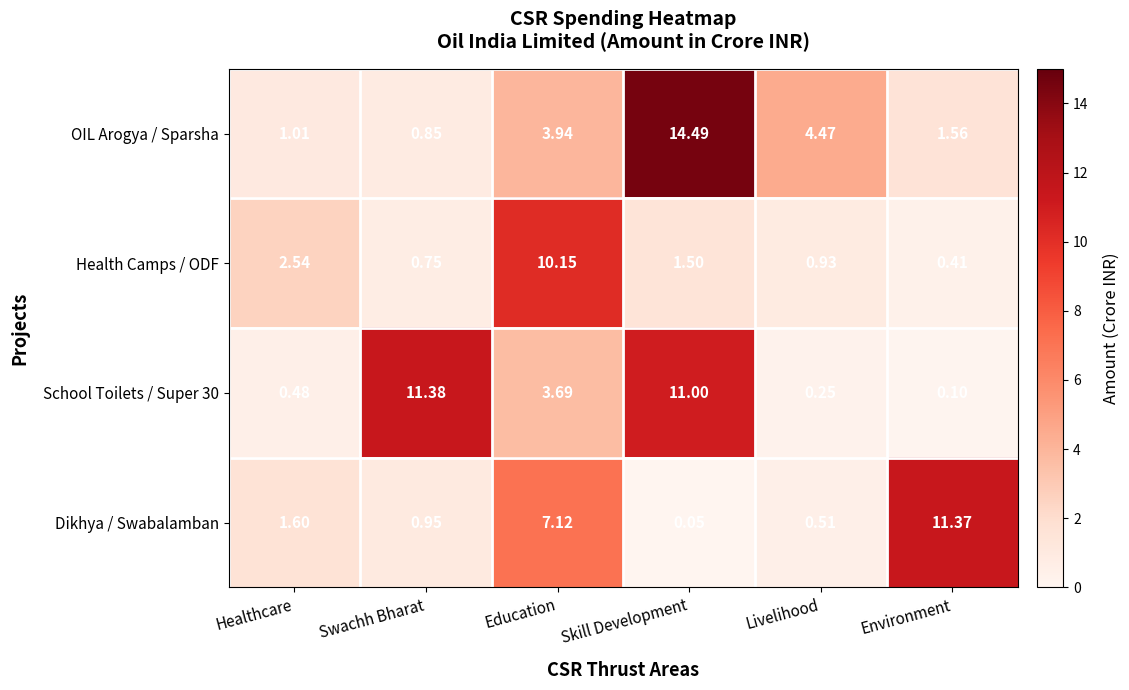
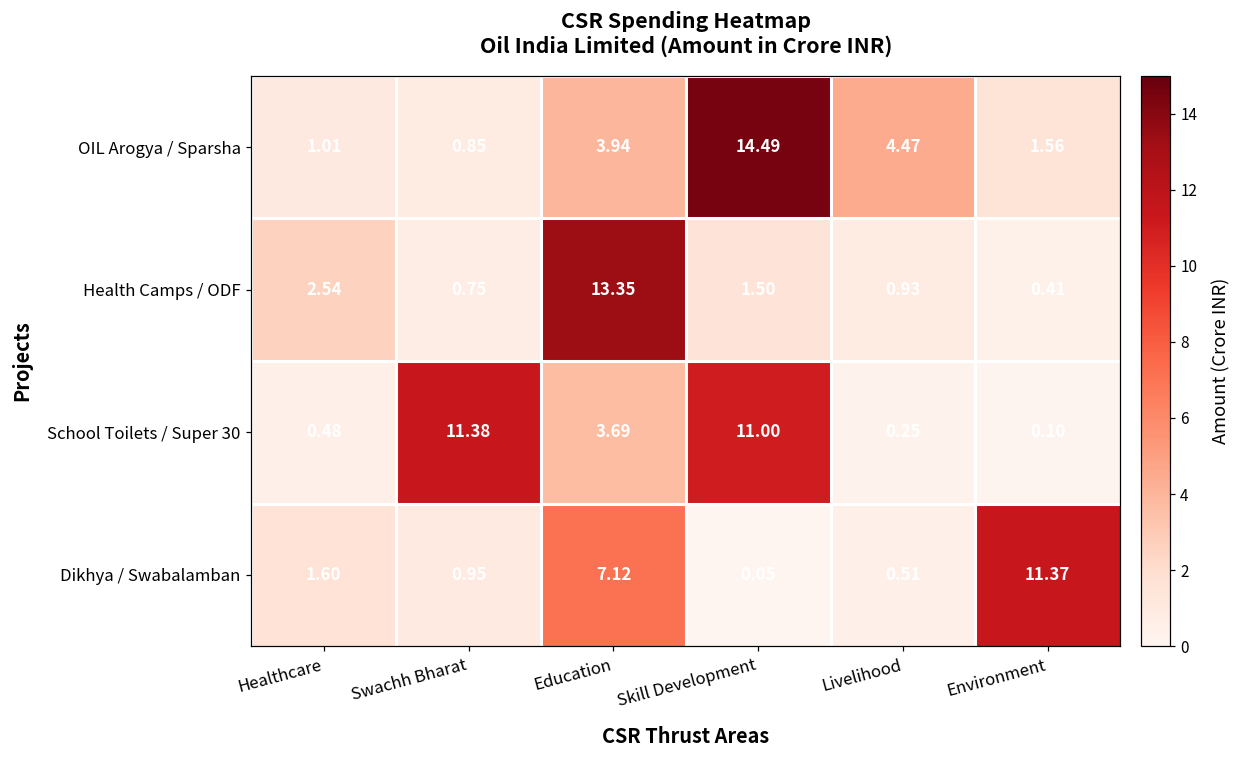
  {
    "OIL Arogya / Sparsha": {
      "Education": 3.94,
      "Skill Development": 14.49,
      "Livelihood": 4.47
    },
    "Health Camps / ODF": {
      "Healthcare": 2.54,
-     "Education": 10.15
+     "Education": 13.35
    },
    "School Toilets / Super 30": {
      "Swachh Bharat": 11.38,
      "Education": 3.69,
      "Skill Development": 11.00
    },
    "Dikhya / Swabalamban": {
      "Education": 7.12,
      "Environment": 11.37
    }
  }
